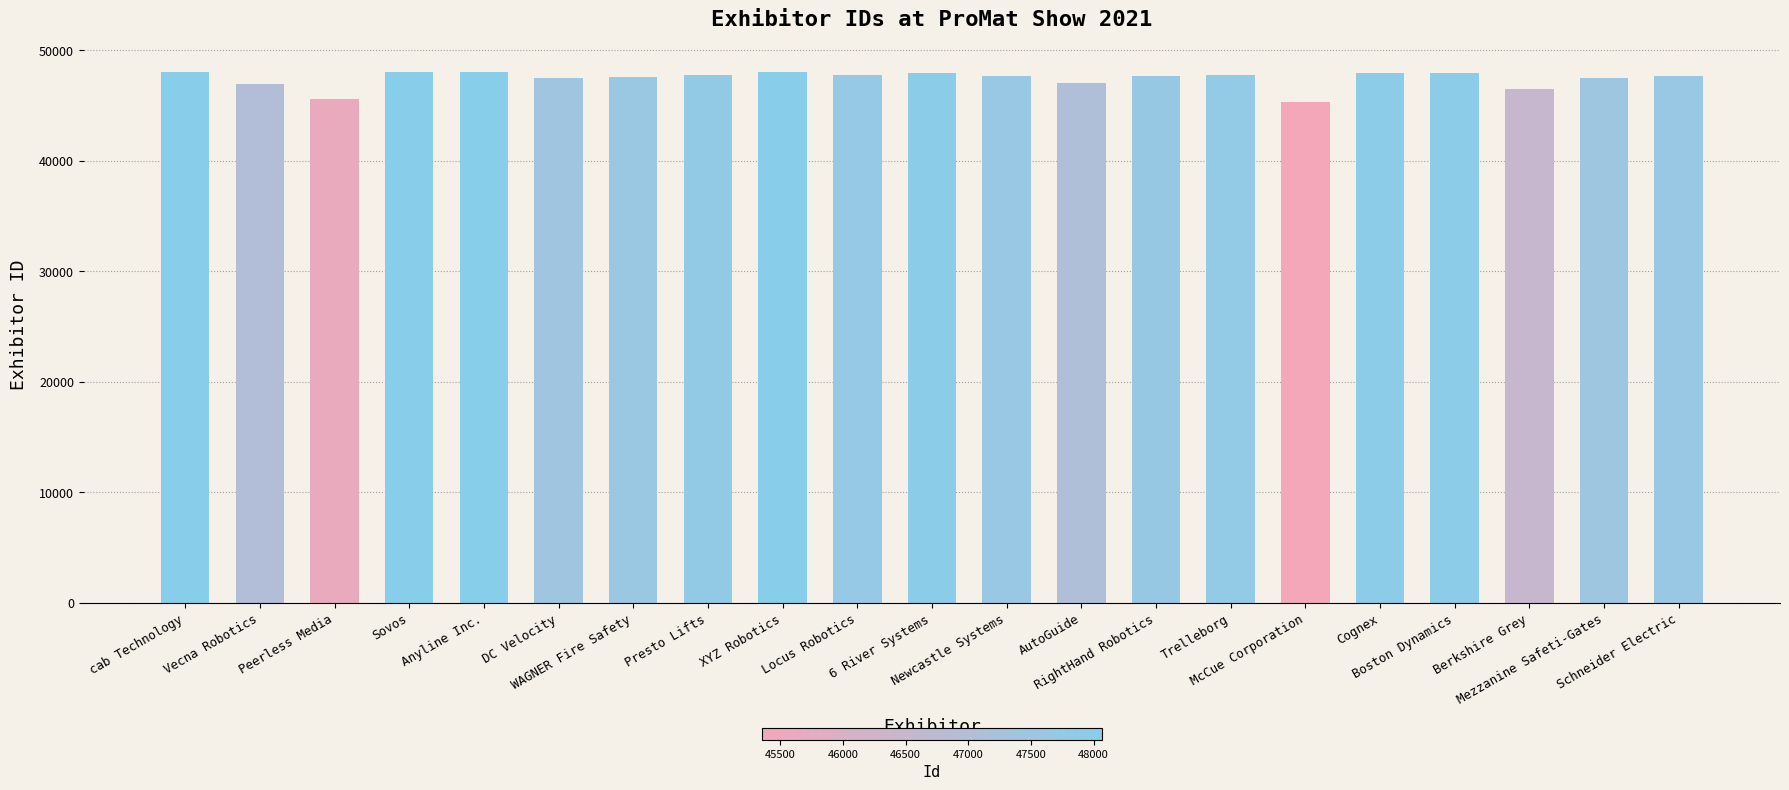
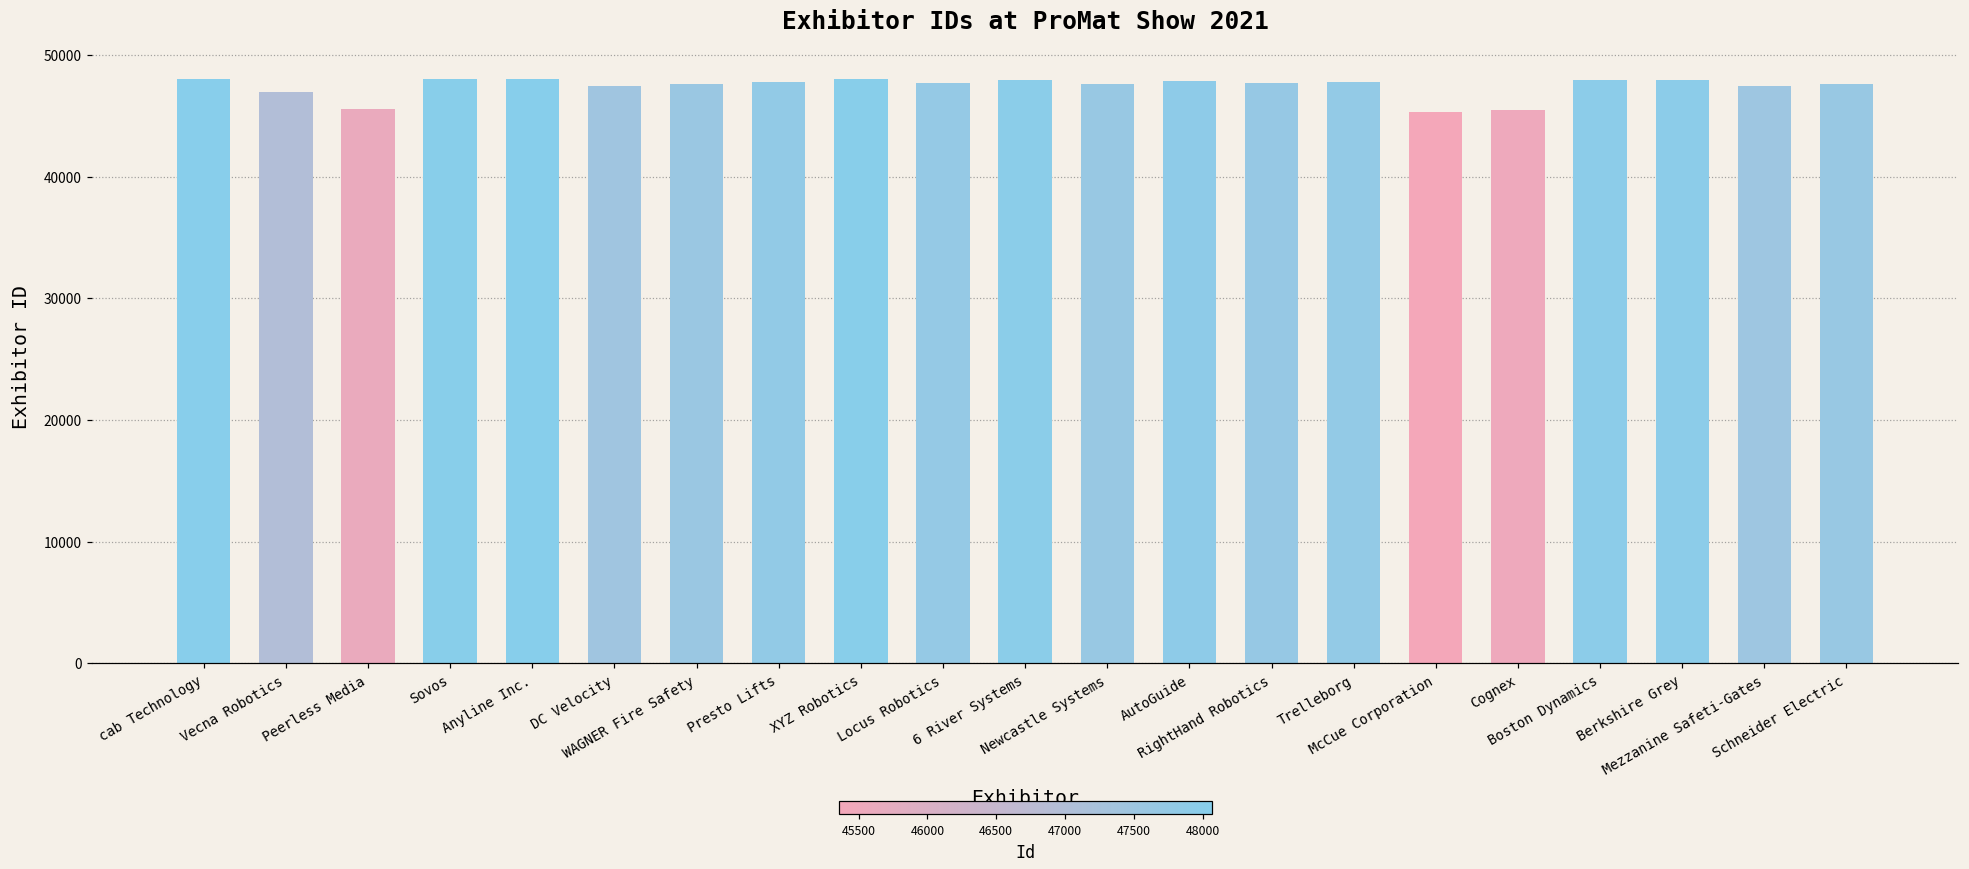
  {
    "cab Technology": 48000,
    "Vecna Robotics": 47000,
    "Peerless Media": 45600,
    "Sovos": 48000,
    "Anyline Inc.": 48100,
    "DC Velocity": 47500,
    "WAGNER Fire Safety": 47600,
    "Presto Lifts": 47800,
    "XYZ Robotics": 48000,
    "Locus Robotics": 47700,
    "6 River Systems": 48000,
    "Newcastle Systems": 47600,
-   "AutoGuide": 47000,
+   "AutoGuide": 47900,
    "RightHand Robotics": 47700,
    "Trelleborg": 47800,
    "McCue Corporation": 45400,
-   "Cognex": 47900,
+   "Cognex": 45500,
    "Boston Dynamics": 47900,
-   "Berkshire Grey": 46500,
+   "Berkshire Grey": 47900,
    "Mezzanine Safeti-Gates": 47500,
    "Schneider Electric": 47600
  }
